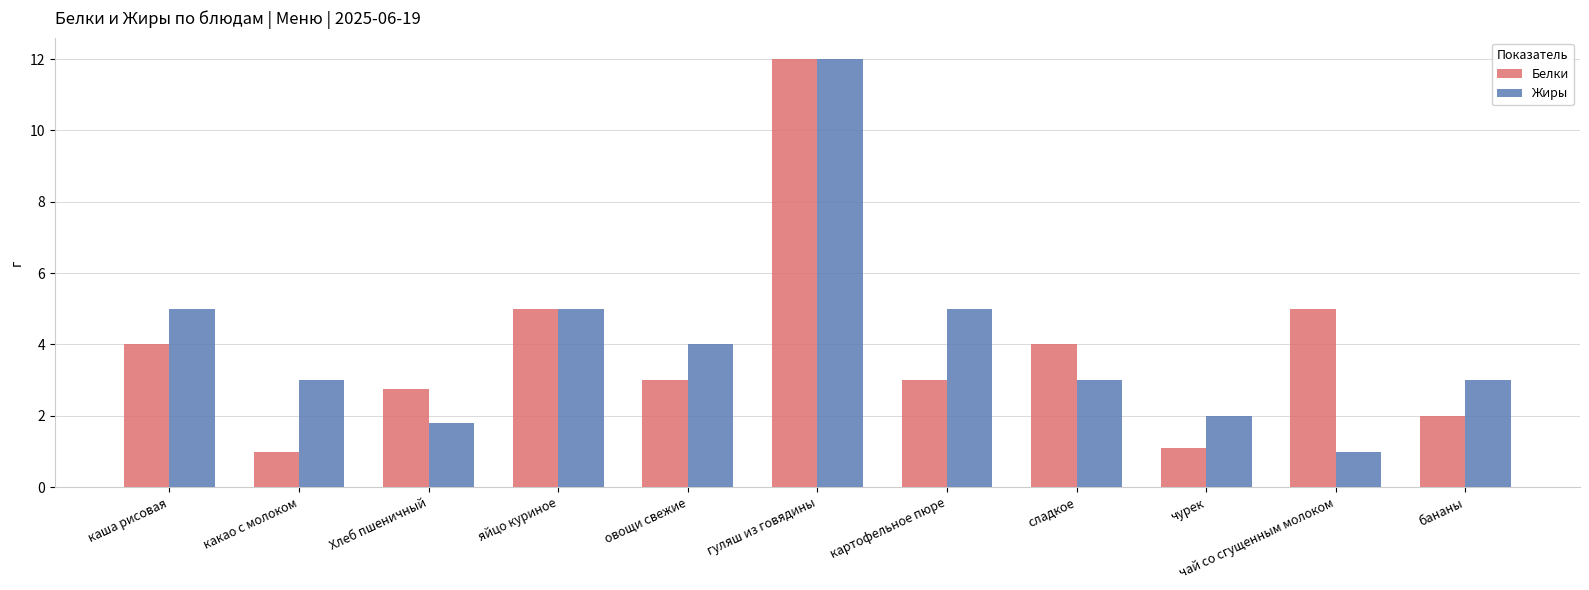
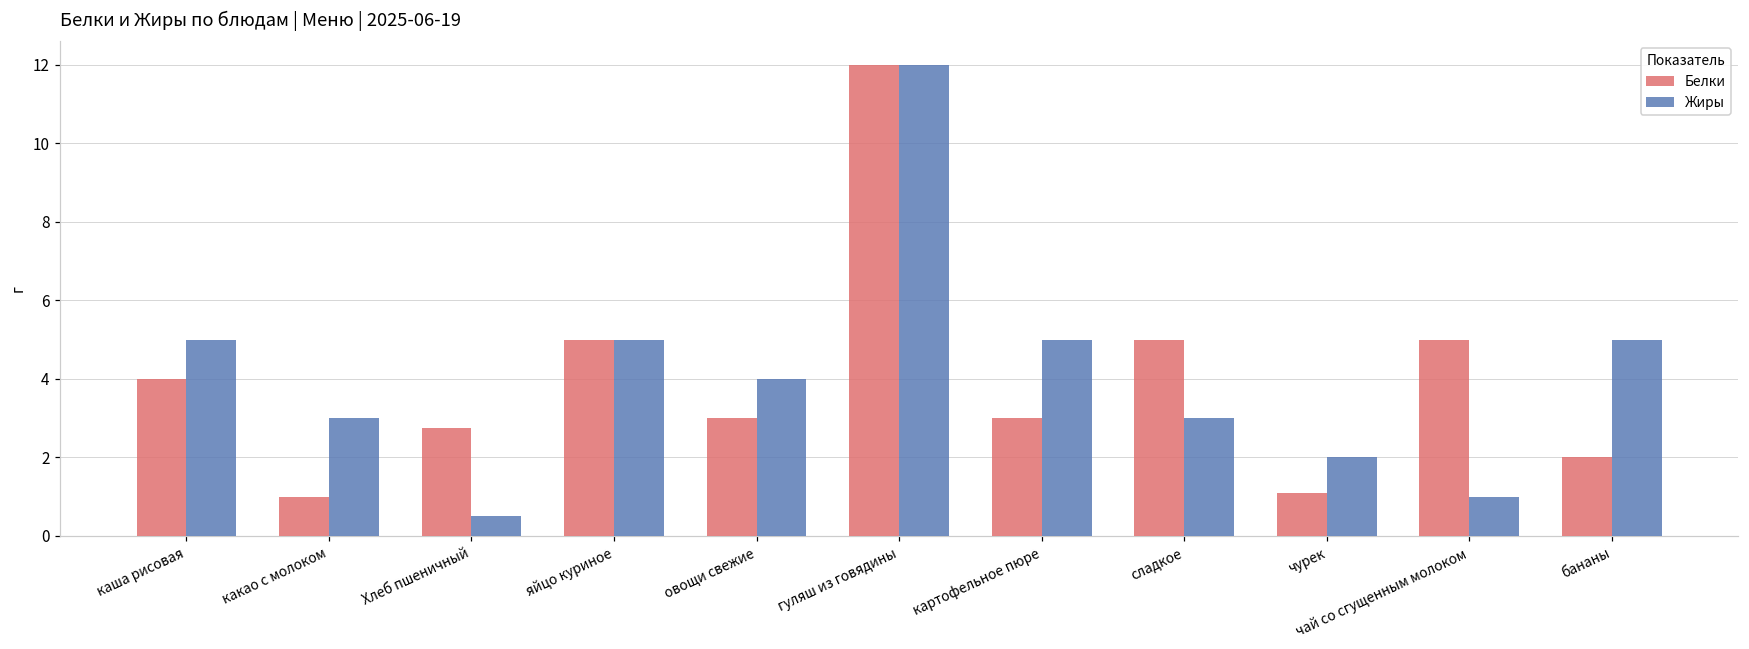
  {
    "Белки": {
      "каша рисовая": 4,
      "какао с молоком": 1,
      "Хлеб пшеничный": 2.8,
      "яйцо куриное": 5,
      "овощи свежие": 3,
      "гуляш из говядины": 12,
      "картофельное пюре": 3,
-     "сладкое": 4,
+     "сладкое": 5,
      "чурек": 1.1,
      "чай со сгущенным молоком": 5,
      "бананы": 2
    },
    "Жиры": {
      "каша рисовая": 5.0,
      "какао с молоком": 3.0,
-     "Хлеб пшеничный": 1.8,
+     "Хлеб пшеничный": 0.5,
      "яйцо куриное": 5.0,
      "овощи свежие": 4.0,
      "гуляш из говядины": 12.0,
      "картофельное пюре": 5.0,
      "сладкое": 3.0,
      "чурек": 2.0,
      "чай со сгущенным молоком": 1.0,
-     "бананы": 3
+     "бананы": 5
    }
  }
